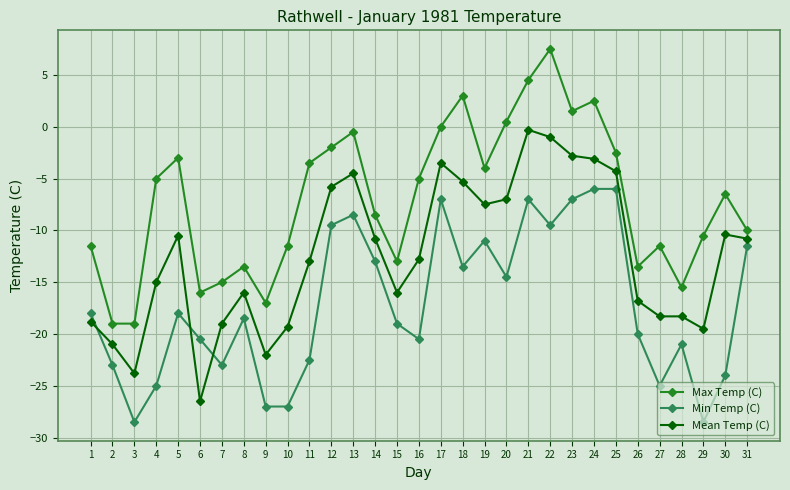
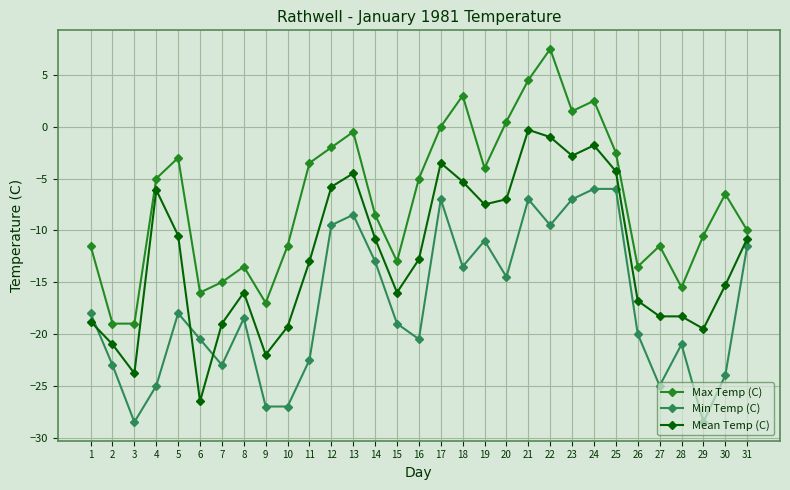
  {
    "Mean Temp (C)": {
      "1": -18.8,
      "2": -21.0,
      "3": -23.8,
-     "4": -15.0,
+     "4": -6.1,
      "5": -10.5,
      "6": -26.5,
      "7": -19.0,
      "8": -16.0,
      "9": -22.0,
      "10": -19.3,
      "11": -13.0,
      "12": -5.8,
      "13": -4.5,
      "14": -10.8,
      "15": -16.0,
      "16": -12.8,
      "17": -3.5,
      "18": -5.3,
      "19": -7.5,
      "20": -7.0,
      "21": -0.3,
      "22": -1.0,
      "23": -2.8,
-     "24": -3.1,
+     "24": -1.8,
      "25": -4.3,
      "26": -16.8,
      "27": -18.3,
      "28": -18.3,
      "29": -19.5,
-     "30": -10.4,
+     "30": -15.3,
      "31": -10.8
    }
  }
